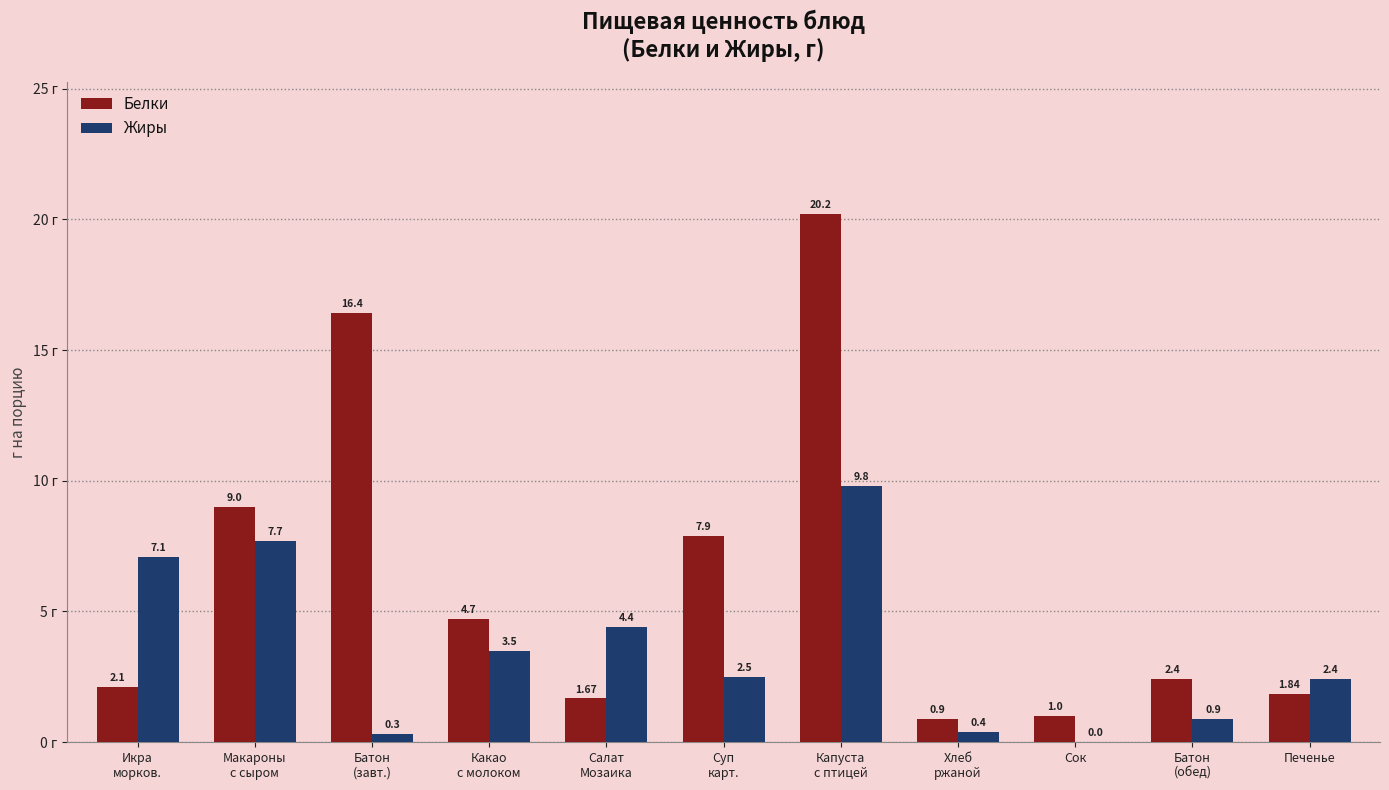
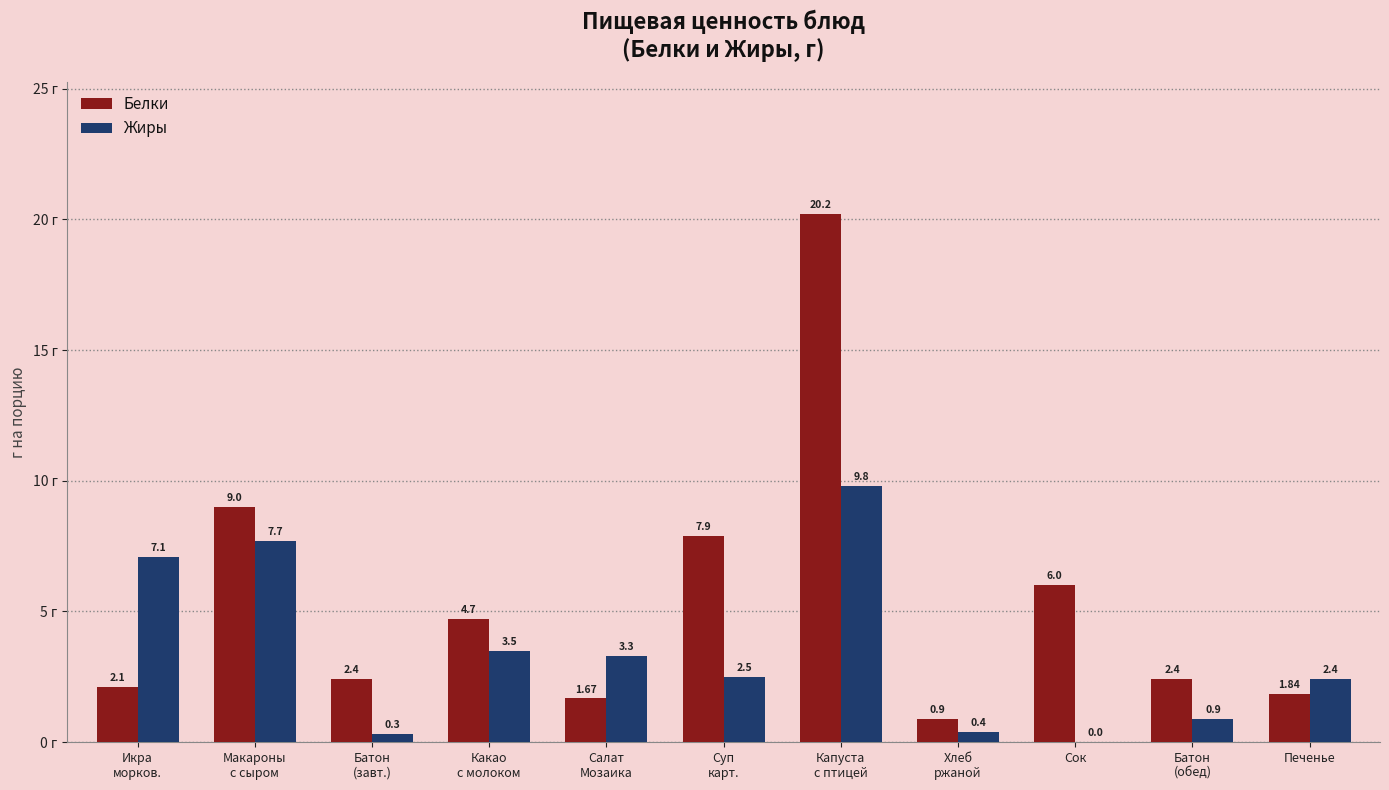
  {
    "Белки": {
      "Икра морков.": 2.1,
      "Макароны с сыром": 9.0,
-     "Батон (завт.)": 16.4,
+     "Батон (завт.)": 2.4,
      "Какао с молоком": 4.7,
      "Салат Мозаика": 1.67,
      "Суп карт.": 7.9,
      "Капуста с птицей": 20.2,
      "Хлеб ржаной": 0.9,
-     "Сок": 1.0,
+     "Сок": 6.0,
      "Батон (обед)": 2.4,
      "Печенье": 1.84
    },
    "Жиры": {
      "Икра морков.": 7.1,
      "Макароны с сыром": 7.7,
      "Батон (завт.)": 0.3,
      "Какао с молоком": 3.5,
-     "Салат Мозаика": 4.4,
+     "Салат Мозаика": 3.3,
      "Суп карт.": 2.5,
      "Капуста с птицей": 9.8,
      "Хлеб ржаной": 0.4,
      "Сок": 0.0,
      "Батон (обед)": 0.9,
      "Печенье": 2.4
    }
  }
